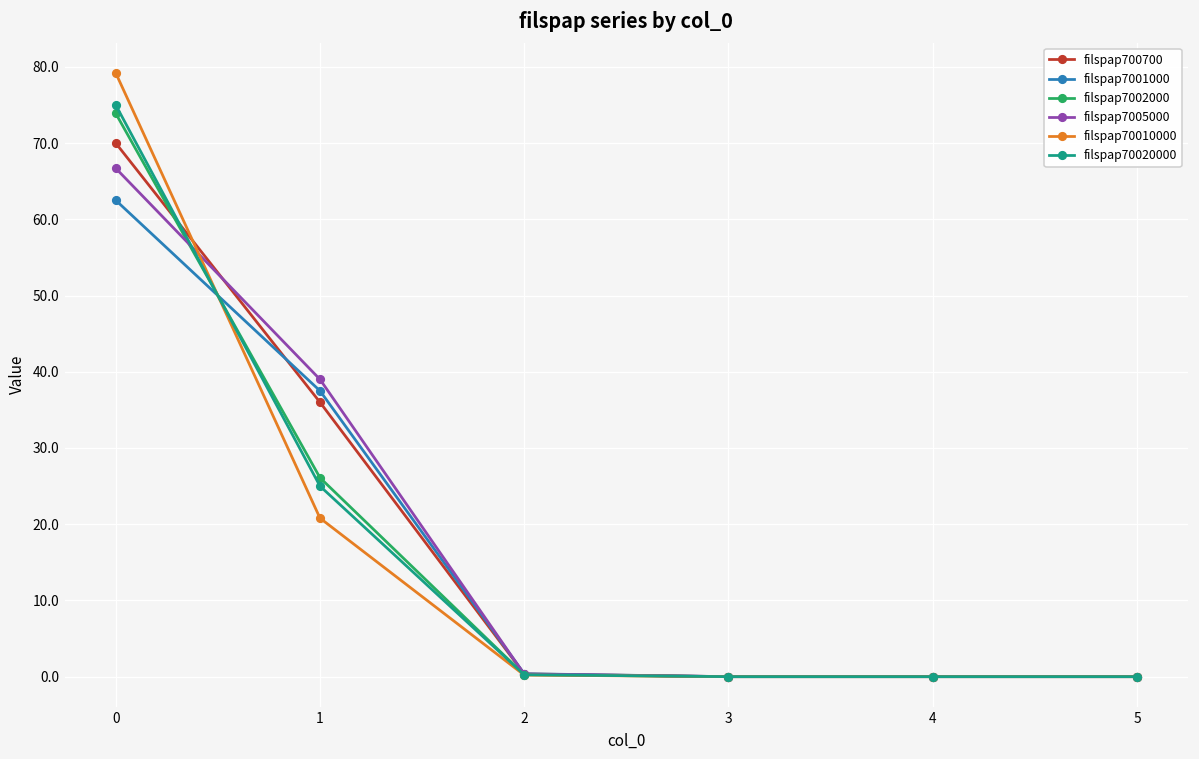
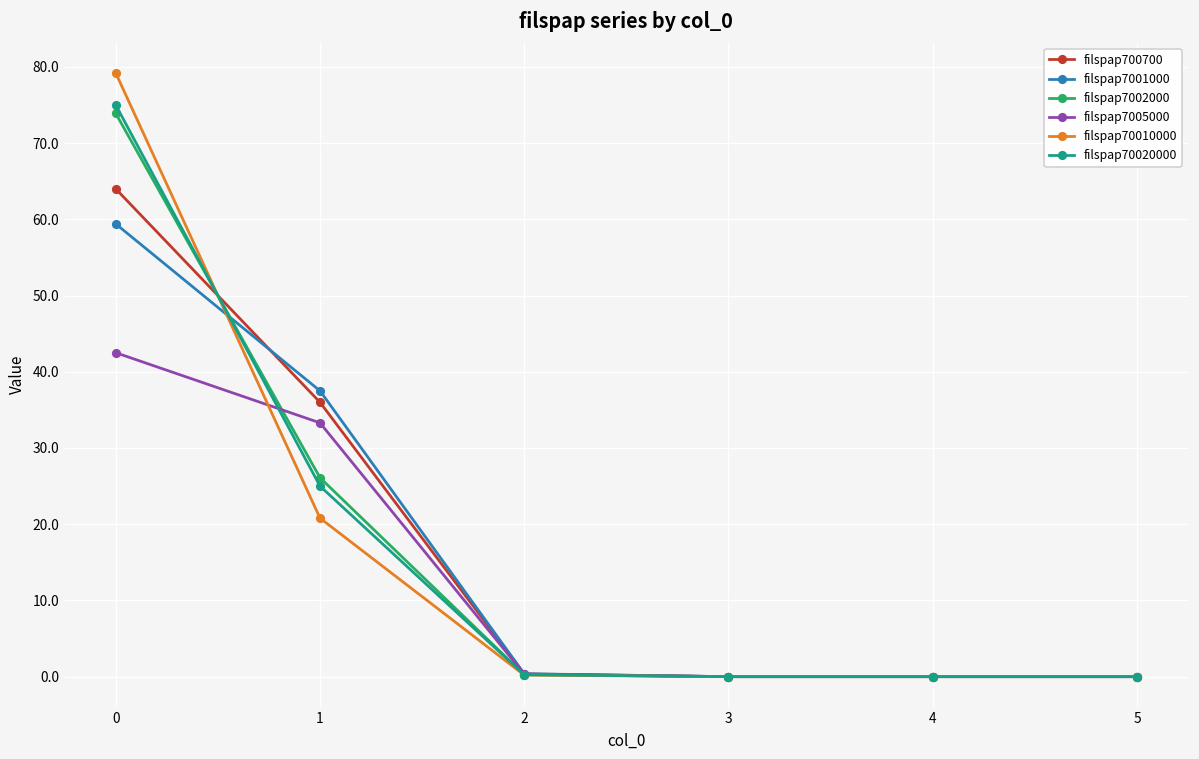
  {
    "filspap700700": {
-     "0": 70,
+     "0": 64,
      "1": 36
    },
    "filspap7001000": {
-     "0": 63,
+     "0": 59,
      "1": 38
    },
    "filspap7005000": {
-     "0": 67,
-     "1": 39
+     "0": 43,
+     "1": 33
    },
    "filspap70010000": {
      "0": 79,
      "1": 21
    }
  }
